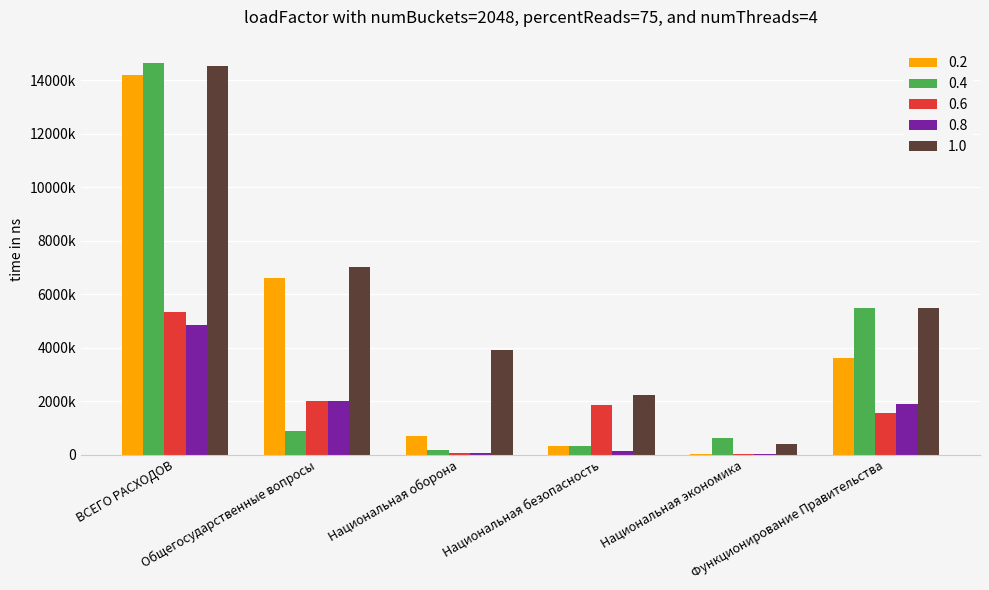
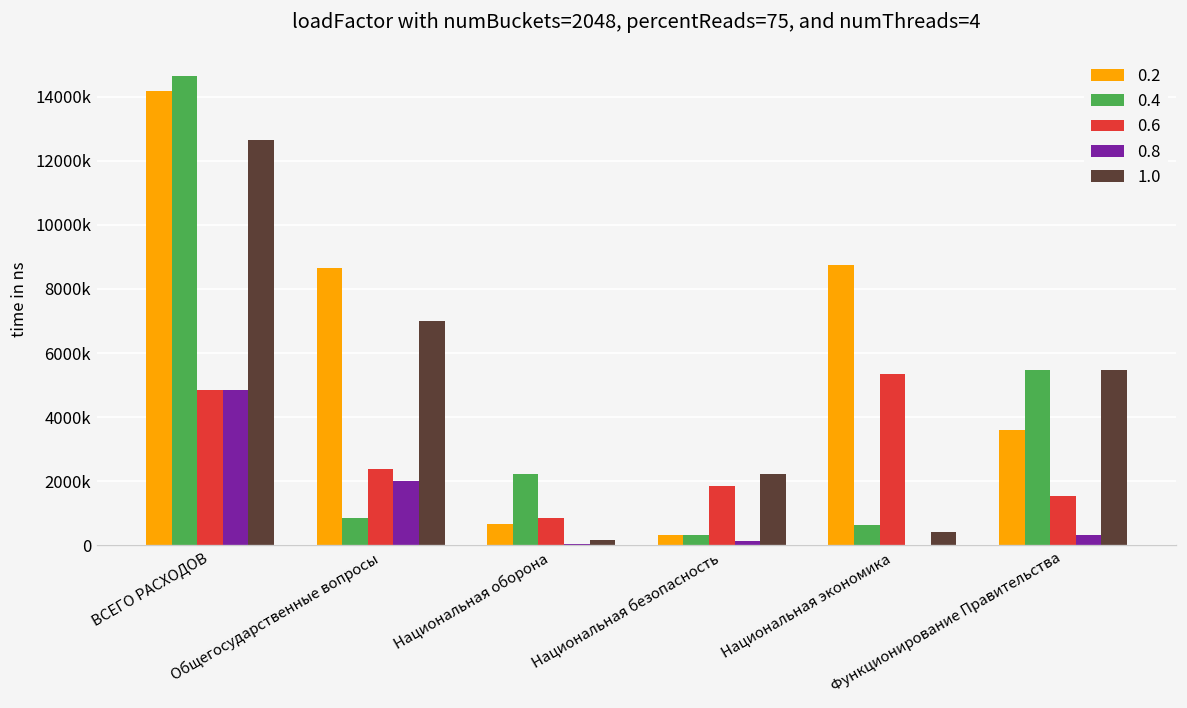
  {
    "0.2": {
      "ВСЕГО РАСХОДОВ": 14200000,
-     "Общегосударственные вопросы": 6600000,
+     "Общегосударственные вопросы": 8700000,
      "Национальная оборона": 700000,
      "Национальная безопасность": 300000,
-     "Национальная экономика": 0,
+     "Национальная экономика": 8800000,
      "Функционирование Правительства": 3600000
    },
    "0.4": {
      "ВСЕГО РАСХОДОВ": 14600000,
      "Общегосударственные вопросы": 900000,
-     "Национальная оборона": 200000,
+     "Национальная оборона": 2200000,
      "Национальная безопасность": 300000,
      "Национальная экономика": 600000,
      "Функционирование Правительства": 5500000
    },
    "0.6": {
-     "ВСЕГО РАСХОДОВ": 5300000,
-     "Общегосударственные вопросы": 2000000,
-     "Национальная оборона": 100000,
+     "ВСЕГО РАСХОДОВ": 4800000,
+     "Общегосударственные вопросы": 2400000,
+     "Национальная оборона": 900000,
      "Национальная безопасность": 1900000,
-     "Национальная экономика": 0,
+     "Национальная экономика": 5400000,
      "Функционирование Правительства": 1500000
    },
    "0.8": {
      "ВСЕГО РАСХОДОВ": 4800000,
      "Общегосударственные вопросы": 2000000,
      "Национальная безопасность": 100000,
-     "Функционирование Правительства": 1900000
+     "Функционирование Правительства": 300000
    },
    "1.0": {
-     "ВСЕГО РАСХОДОВ": 14500000,
+     "ВСЕГО РАСХОДОВ": 12600000,
      "Общегосударственные вопросы": 7000000,
-     "Национальная оборона": 3900000,
+     "Национальная оборона": 200000,
      "Национальная безопасность": 2200000,
      "Национальная экономика": 400000,
      "Функционирование Правительства": 5500000
    }
  }
